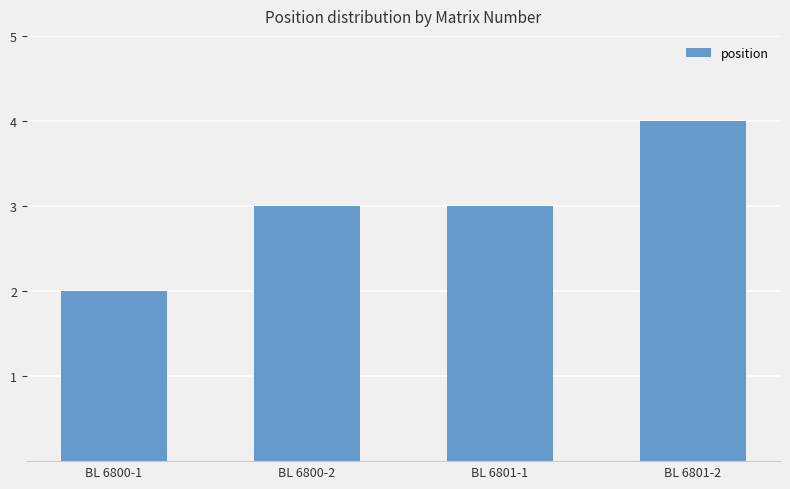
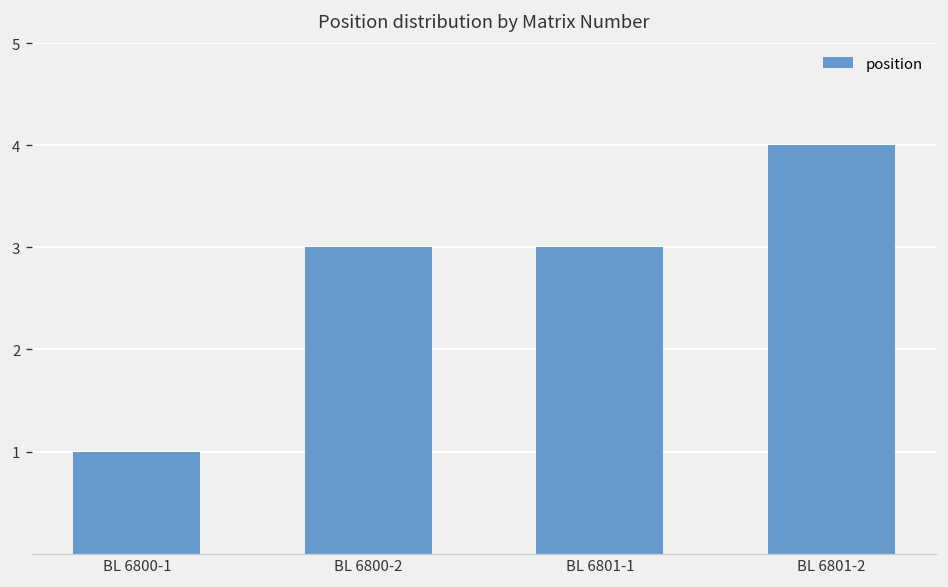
  {
-   "BL 6800-1": 2,
+   "BL 6800-1": 1,
    "BL 6800-2": 3,
    "BL 6801-1": 3,
    "BL 6801-2": 4
  }
